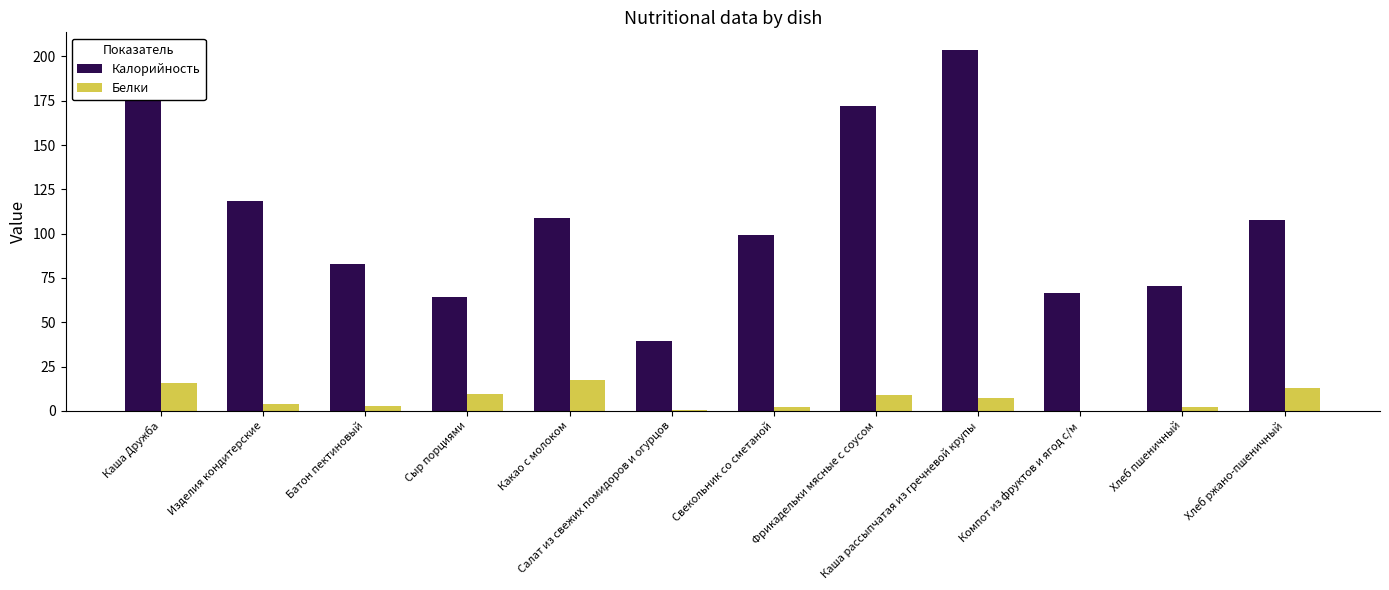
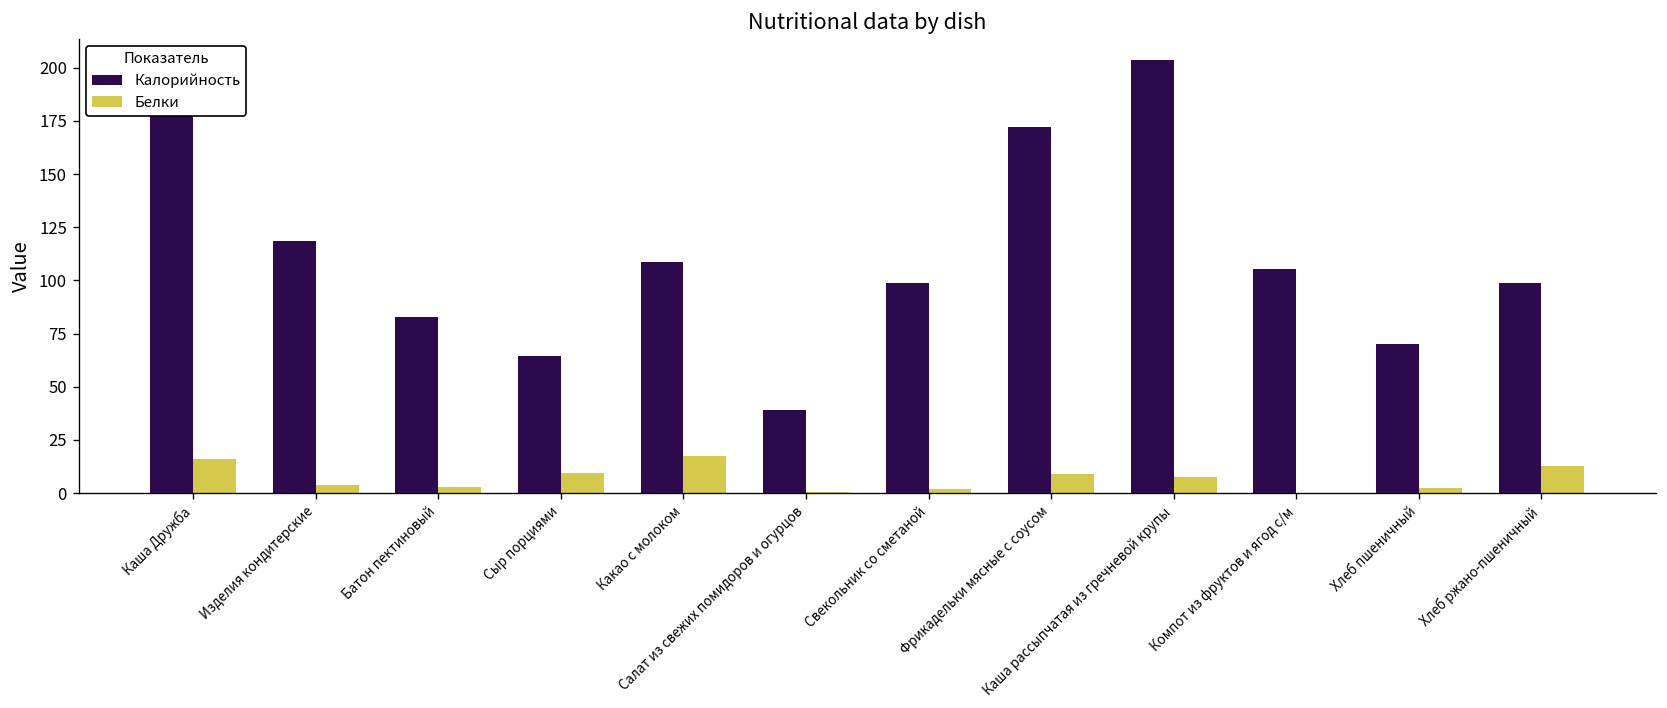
  {
    "Калорийность": {
      "Изделия кондитерские": 118,
      "Батон пектиновый": 83,
      "Сыр порциями": 64,
      "Какао с молоком": 109,
      "Салат из свежих помидоров и огурцов": 39,
      "Свекольник со сметаной": 99,
      "Фрикадельки мясные с соусом": 172,
      "Каша рассыпчатая из гречневой крупы": 203,
-     "Компот из фруктов и ягод с/м": 67,
+     "Компот из фруктов и ягод с/м": 105,
      "Хлеб пшеничный": 70,
-     "Хлеб ржано-пшеничный": 108
+     "Хлеб ржано-пшеничный": 99
    },
    "Белки": {
      "Каша Дружба": 16,
      "Изделия кондитерские": 4,
      "Батон пектиновый": 3,
      "Сыр порциями": 9,
      "Какао с молоком": 18,
      "Свекольник со сметаной": 2,
      "Фрикадельки мясные с соусом": 9,
      "Каша рассыпчатая из гречневой крупы": 7,
      "Хлеб пшеничный": 2,
      "Хлеб ржано-пшеничный": 13
    }
  }
